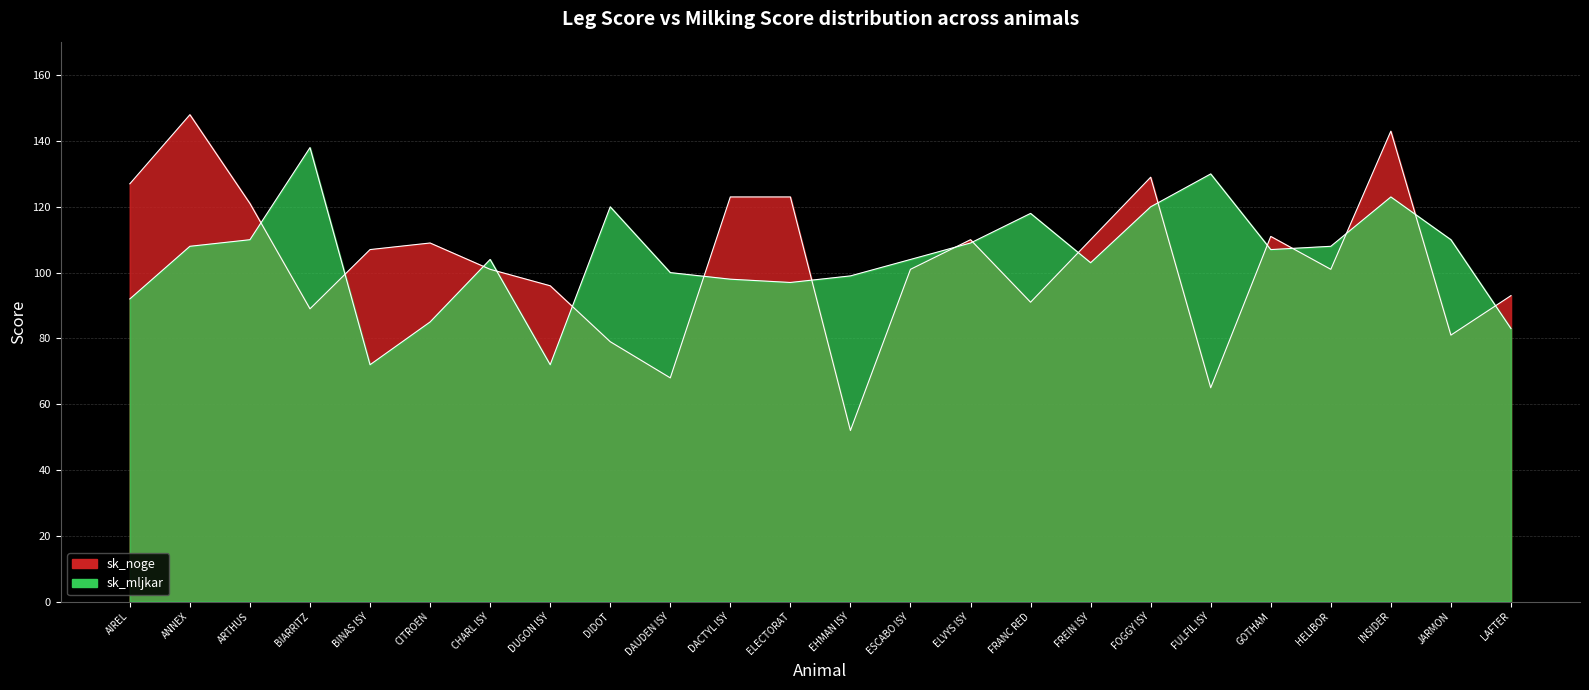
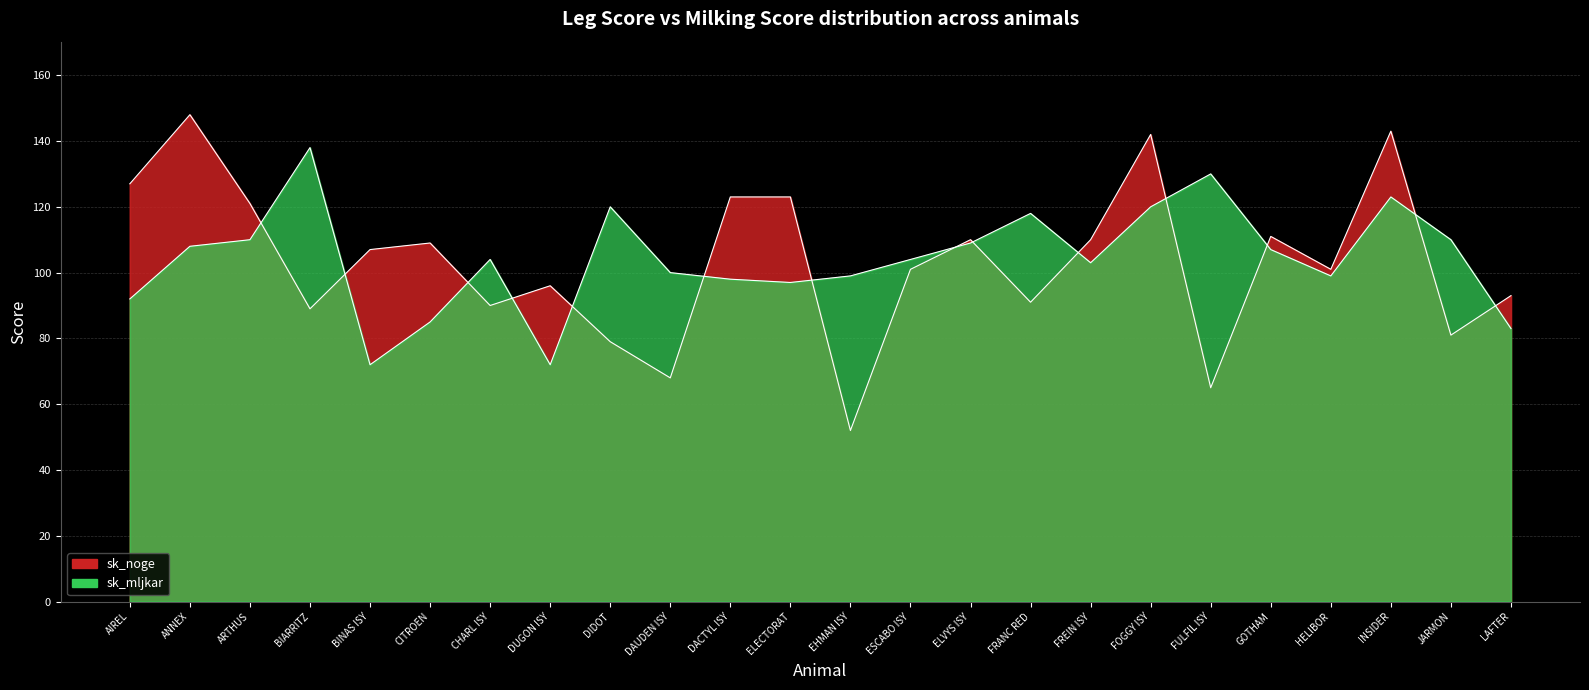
  {
    "sk_noge": {
      "AIREL": 127,
      "ANNEX": 148,
      "ARTHUS": 121,
      "BIARRITZ": 89,
      "BINAS ISY": 107,
      "CITROEN": 109,
-     "CHARL ISY": 101,
+     "CHARL ISY": 90,
      "DUGON ISY": 96,
      "DIDOT": 79,
      "DAUDEN ISY": 68,
      "DACTYL ISY": 123,
      "ELECTORAT": 123,
      "EHMAN ISY": 52,
      "ESCABO ISY": 101,
      "ELVYS ISY": 110,
      "FRANC RED": 91,
      "FREIN ISY": 110,
-     "FOGGY ISY": 129,
+     "FOGGY ISY": 142,
      "FULFIL ISY": 65,
      "GOTHAM": 111,
      "HELIBOR": 101,
      "INSIDER": 143,
      "JARMON": 81,
      "LAFTER": 93
    },
    "sk_mljkar": {
      "AIREL": 92,
      "ANNEX": 108,
      "ARTHUS": 110,
      "BIARRITZ": 138,
      "BINAS ISY": 72,
      "CITROEN": 85,
      "CHARL ISY": 104,
      "DUGON ISY": 72,
      "DIDOT": 120,
      "DAUDEN ISY": 100,
      "DACTYL ISY": 98,
      "ELECTORAT": 97,
      "EHMAN ISY": 99,
      "ESCABO ISY": 104,
      "ELVYS ISY": 109,
      "FRANC RED": 118,
      "FREIN ISY": 103,
      "FOGGY ISY": 120,
      "FULFIL ISY": 130,
      "GOTHAM": 107,
-     "HELIBOR": 108,
+     "HELIBOR": 99,
      "INSIDER": 123,
      "JARMON": 110,
      "LAFTER": 83
    }
  }
